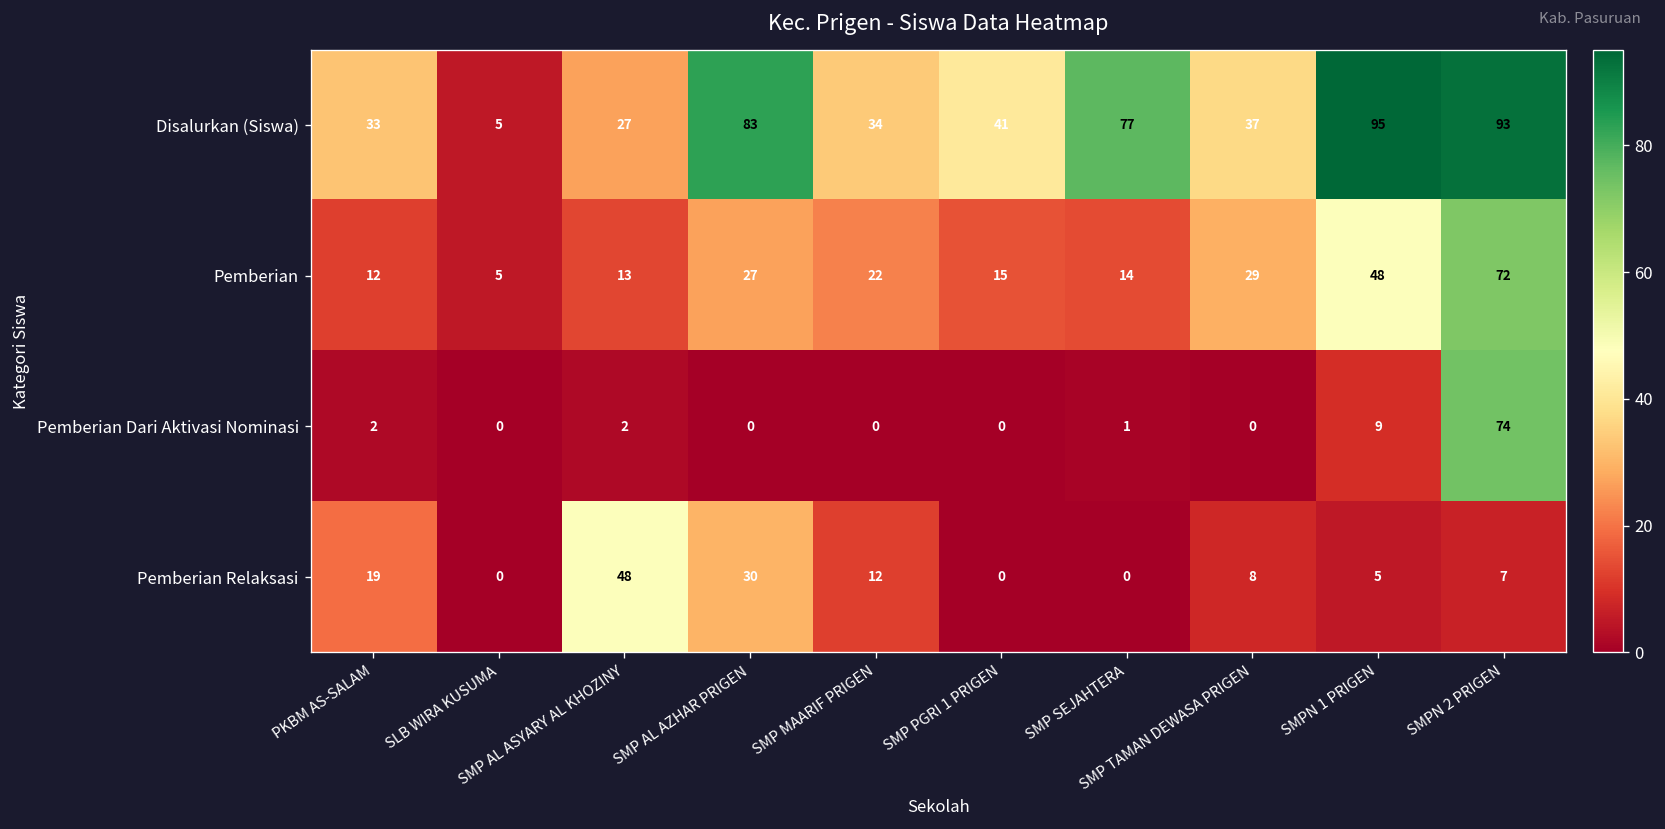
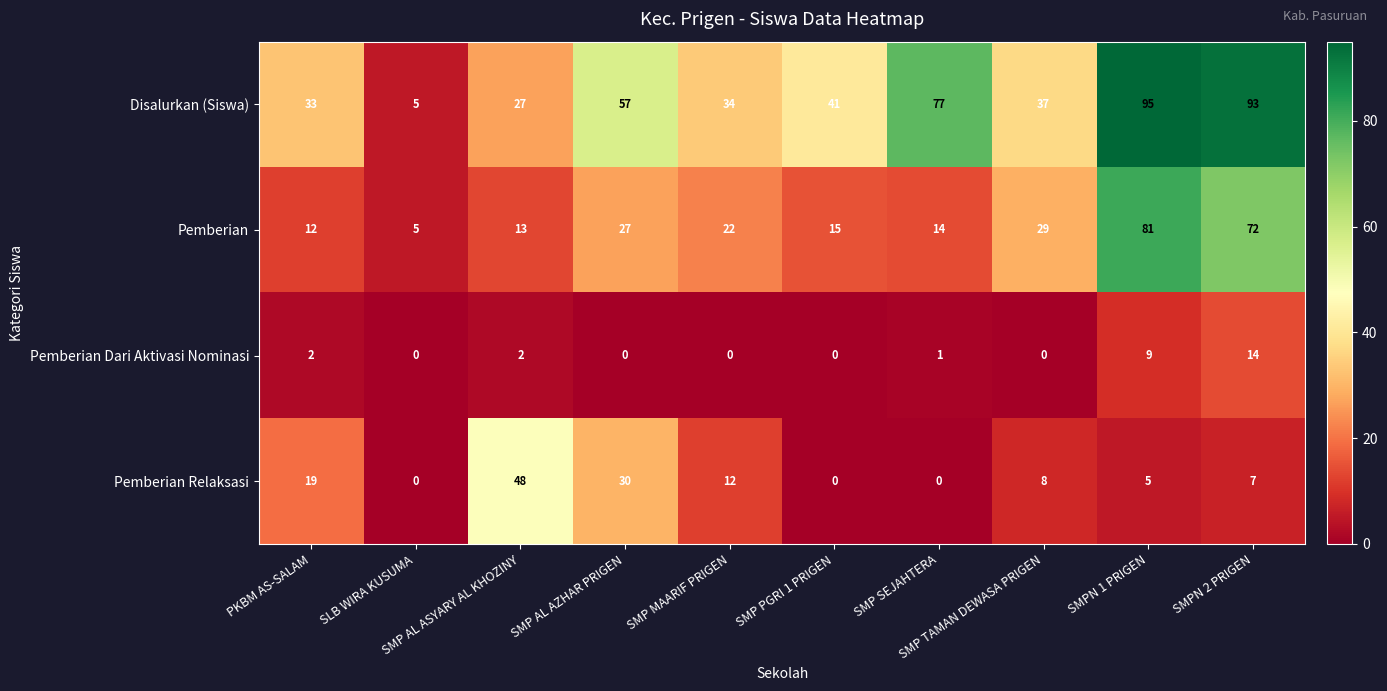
  {
    "Disalurkan (Siswa)": {
      "PKBM AS-SALAM": 33,
      "SLB WIRA KUSUMA": 5,
      "SMP AL ASYARY AL KHOZINY": 27,
-     "SMP AL AZHAR PRIGEN": 83,
+     "SMP AL AZHAR PRIGEN": 57,
      "SMP MAARIF PRIGEN": 34,
      "SMP PGRI 1 PRIGEN": 41,
      "SMP SEJAHTERA": 77,
      "SMP TAMAN DEWASA PRIGEN": 37,
      "SMPN 1 PRIGEN": 95,
      "SMPN 2 PRIGEN": 93
    },
    "Pemberian": {
      "PKBM AS-SALAM": 12,
      "SLB WIRA KUSUMA": 5,
      "SMP AL ASYARY AL KHOZINY": 13,
      "SMP AL AZHAR PRIGEN": 27,
      "SMP MAARIF PRIGEN": 22,
      "SMP PGRI 1 PRIGEN": 15,
      "SMP SEJAHTERA": 14,
      "SMP TAMAN DEWASA PRIGEN": 29,
-     "SMPN 1 PRIGEN": 48,
+     "SMPN 1 PRIGEN": 81,
      "SMPN 2 PRIGEN": 72
    },
    "Pemberian Dari Aktivasi Nominasi": {
      "PKBM AS-SALAM": 2,
      "SLB WIRA KUSUMA": 0,
      "SMP AL ASYARY AL KHOZINY": 2,
      "SMP AL AZHAR PRIGEN": 0,
      "SMP MAARIF PRIGEN": 0,
      "SMP PGRI 1 PRIGEN": 0,
      "SMP SEJAHTERA": 1,
      "SMP TAMAN DEWASA PRIGEN": 0,
      "SMPN 1 PRIGEN": 9,
-     "SMPN 2 PRIGEN": 74
+     "SMPN 2 PRIGEN": 14
    },
    "Pemberian Relaksasi": {
      "PKBM AS-SALAM": 19,
      "SLB WIRA KUSUMA": 0,
      "SMP AL ASYARY AL KHOZINY": 48,
      "SMP AL AZHAR PRIGEN": 30,
      "SMP MAARIF PRIGEN": 12,
      "SMP PGRI 1 PRIGEN": 0,
      "SMP SEJAHTERA": 0,
      "SMP TAMAN DEWASA PRIGEN": 8,
      "SMPN 1 PRIGEN": 5,
      "SMPN 2 PRIGEN": 7
    }
  }
